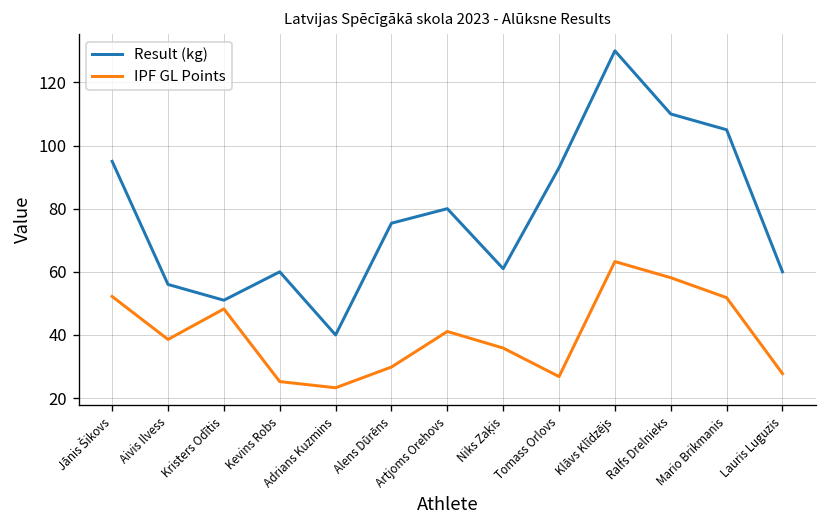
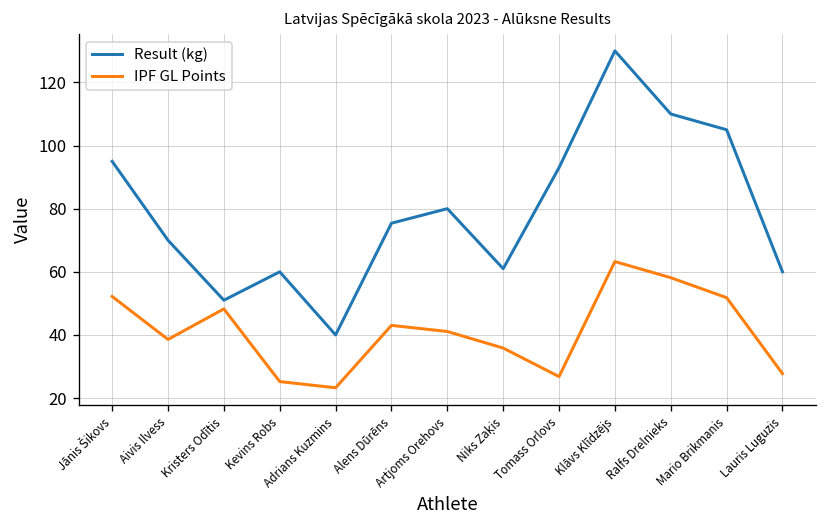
  {
    "Result (kg)": {
      "Jānis Šikovs": 95,
-     "Aivis Ilvess": 56,
+     "Aivis Ilvess": 70,
      "Kristers Odītis": 51,
      "Kevins Robs": 60,
      "Adrians Kuzmins": 40,
      "Alens Dūrēns": 75,
      "Artjoms Orehovs": 80,
      "Niks Zaķis": 61,
      "Tomass Orlovs": 93,
      "Klāvs Klīdzējs": 130,
      "Ralfs Drelnieks": 110,
      "Mario Brikmanis": 105,
      "Lauris Luguzis": 60
    },
    "IPF GL Points": {
      "Jānis Šikovs": 52,
      "Aivis Ilvess": 39,
      "Kristers Odītis": 48,
      "Kevins Robs": 25,
      "Adrians Kuzmins": 23,
-     "Alens Dūrēns": 30,
+     "Alens Dūrēns": 43,
      "Artjoms Orehovs": 41,
      "Niks Zaķis": 36,
      "Tomass Orlovs": 27,
      "Klāvs Klīdzējs": 63,
      "Ralfs Drelnieks": 58,
      "Mario Brikmanis": 52,
      "Lauris Luguzis": 28
    }
  }
